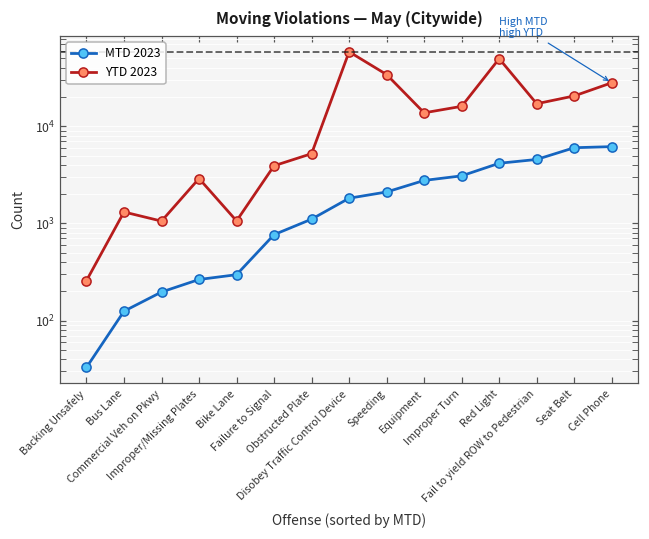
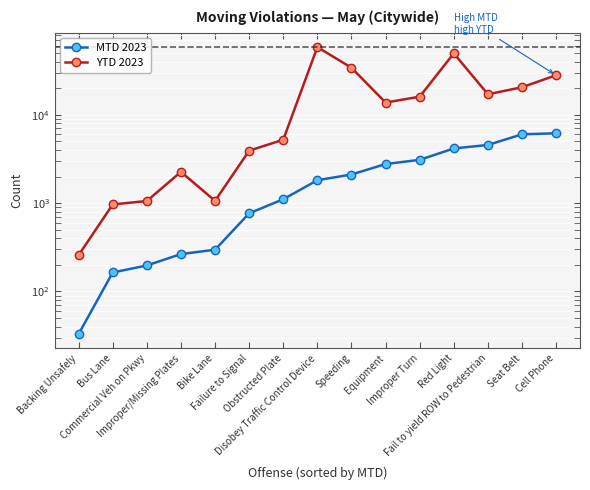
  {
    "MTD 2023": {
      "Backing Unsafely": 33,
-     "Bus Lane": 130,
+     "Bus Lane": 160,
      "Commercial Veh on Pkwy": 200,
      "Improper/Missing Plates": 270,
      "Bike Lane": 300,
      "Failure to Signal": 800,
      "Obstructed Plate": 1100,
      "Disobey Traffic Control Device": 1800,
      "Speeding": 2100,
      "Equipment": 2800,
      "Improper Turn": 3100,
      "Red Light": 4000,
      "Fail to yield ROW to Pedestrian": 5000,
      "Seat Belt": 6000,
      "Cell Phone": 6000
    },
    "YTD 2023": {
      "Backing Unsafely": 260,
-     "Bus Lane": 1300,
+     "Bus Lane": 1000,
      "Commercial Veh on Pkwy": 1100,
-     "Improper/Missing Plates": 2900,
+     "Improper/Missing Plates": 2300,
      "Bike Lane": 1100,
      "Failure to Signal": 4000,
      "Obstructed Plate": 5000,
      "Disobey Traffic Control Device": 60000,
      "Speeding": 34000,
      "Equipment": 14000,
      "Improper Turn": 16000,
      "Red Light": 50000,
      "Fail to yield ROW to Pedestrian": 17000,
      "Seat Belt": 21000,
      "Cell Phone": 28000
    }
  }
